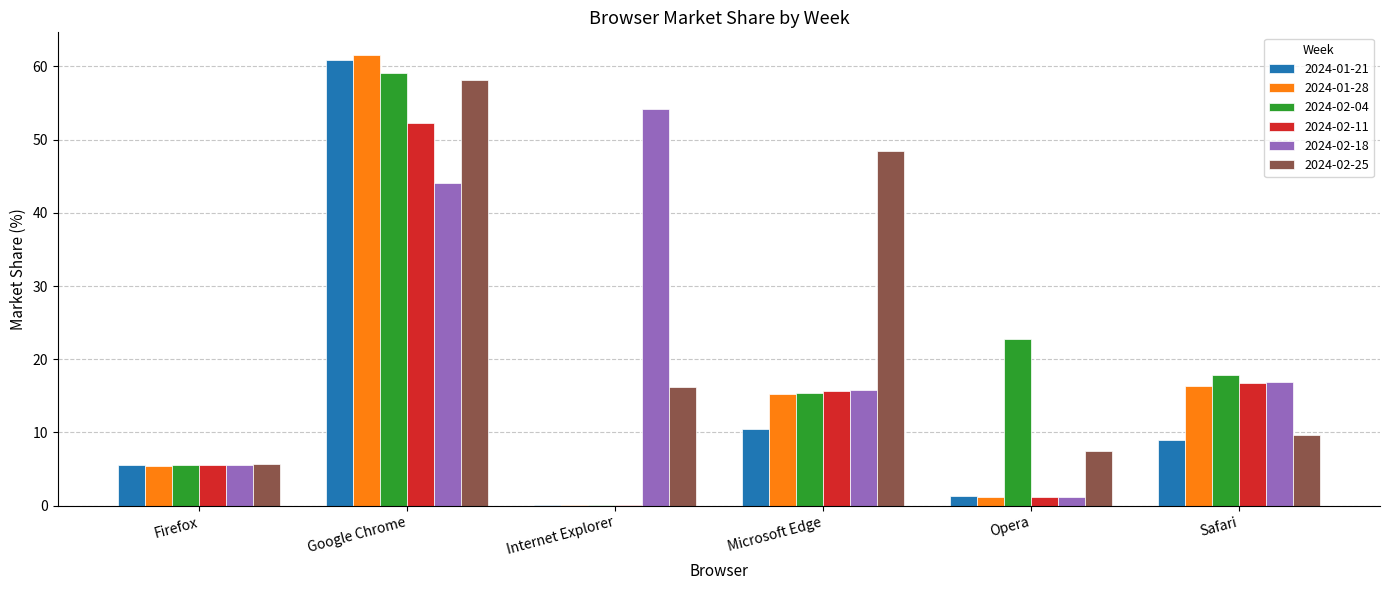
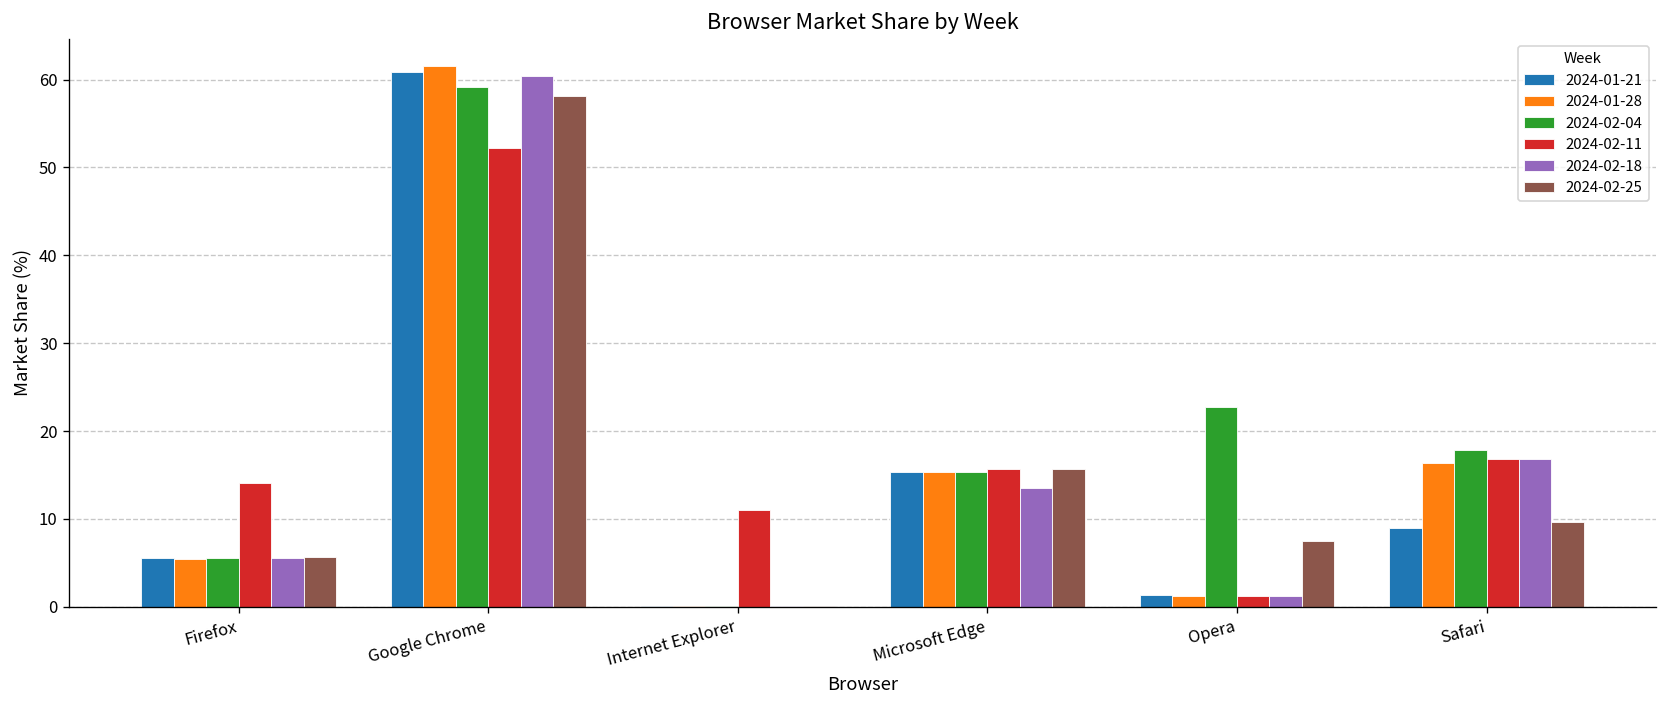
  {
    "2024-01-21": {
      "Firefox": 6,
      "Google Chrome": 61,
-     "Microsoft Edge": 10,
+     "Microsoft Edge": 15,
      "Opera": 1,
      "Safari": 9
    },
    "2024-01-28": {
      "Firefox": 5,
      "Google Chrome": 62,
      "Microsoft Edge": 15,
      "Opera": 1,
      "Safari": 16
    },
    "2024-02-04": {
      "Firefox": 6,
      "Google Chrome": 59,
      "Microsoft Edge": 15,
      "Opera": 23,
      "Safari": 18
    },
    "2024-02-11": {
-     "Firefox": 6,
+     "Firefox": 14,
      "Google Chrome": 52,
-     "Internet Explorer": 0,
+     "Internet Explorer": 11,
      "Microsoft Edge": 16,
      "Opera": 1,
      "Safari": 17
    },
    "2024-02-18": {
      "Firefox": 6,
-     "Google Chrome": 44,
-     "Internet Explorer": 54,
-     "Microsoft Edge": 16,
+     "Google Chrome": 60,
+     "Internet Explorer": 0,
+     "Microsoft Edge": 14,
      "Opera": 1,
      "Safari": 17
    },
    "2024-02-25": {
      "Firefox": 6,
      "Google Chrome": 58,
-     "Internet Explorer": 16,
-     "Microsoft Edge": 48,
+     "Internet Explorer": 0,
+     "Microsoft Edge": 16,
      "Opera": 8,
      "Safari": 10
    }
  }
